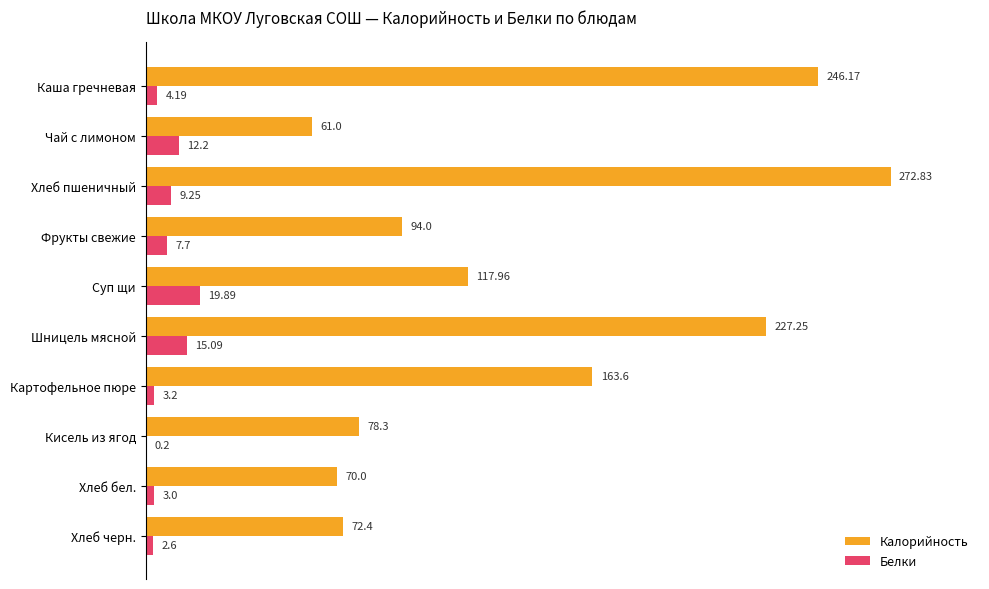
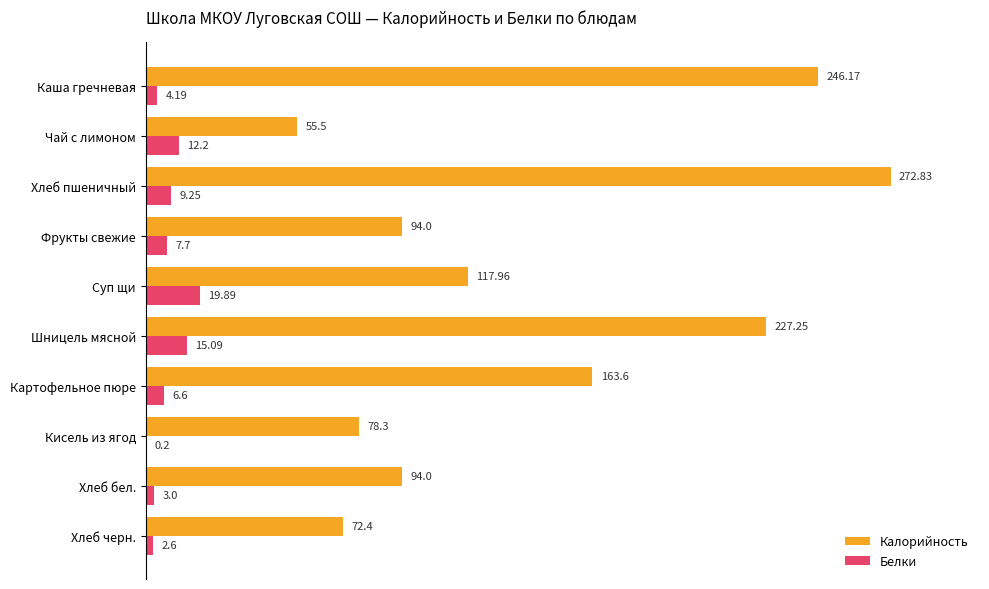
  {
    "Калорийность": {
      "Каша гречневая": 246.17,
-     "Чай с лимоном": 61.0,
+     "Чай с лимоном": 55.5,
      "Хлеб пшеничный": 272.83,
      "Фрукты свежие": 94.0,
      "Суп щи": 117.96,
      "Шницель мясной": 227.25,
      "Картофельное пюре": 163.6,
      "Кисель из ягод": 78.3,
-     "Хлеб бел.": 70.0,
+     "Хлеб бел.": 94.0,
      "Хлеб черн.": 72.4
    },
    "Белки": {
      "Каша гречневая": 4.19,
      "Чай с лимоном": 12.2,
      "Хлеб пшеничный": 9.25,
      "Фрукты свежие": 7.7,
      "Суп щи": 19.89,
      "Шницель мясной": 15.09,
-     "Картофельное пюре": 3.2,
+     "Картофельное пюре": 6.6,
      "Кисель из ягод": 0.2,
      "Хлеб бел.": 3.0,
      "Хлеб черн.": 2.6
    }
  }
